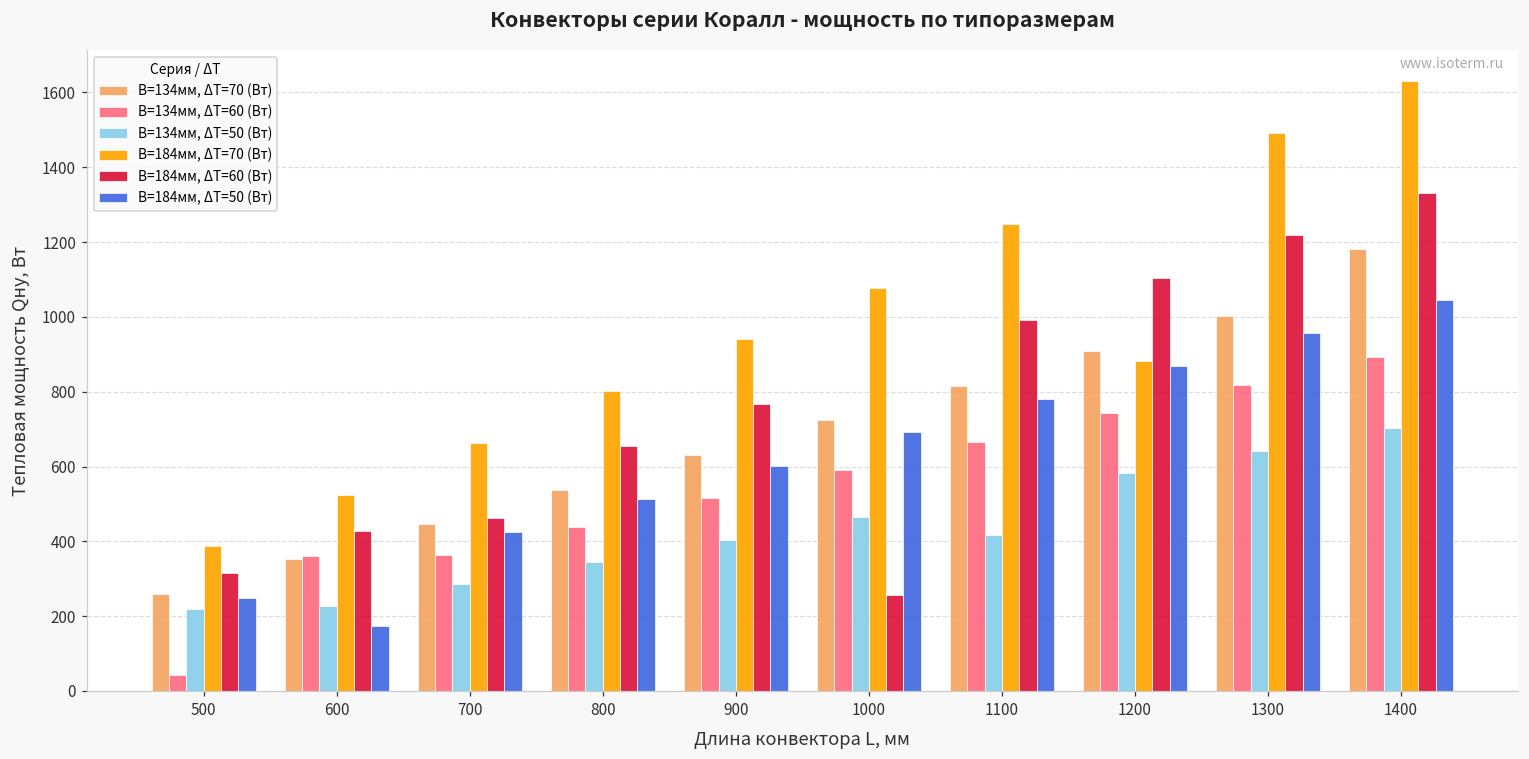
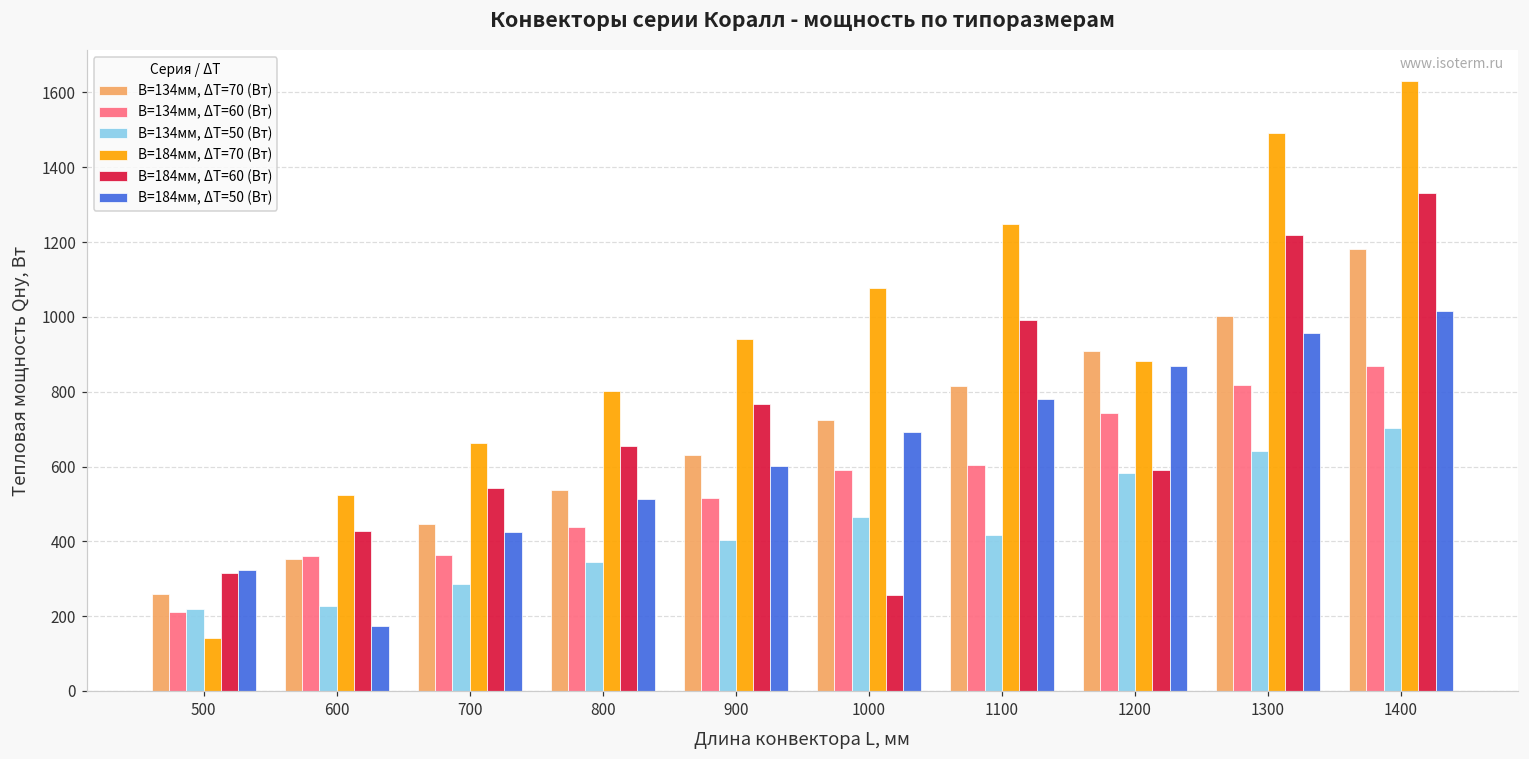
  {
    "B=134мм, ΔT=70 (Вт)": {
      "500": 260,
      "600": 350,
      "700": 450,
      "800": 540,
      "900": 630,
      "1000": 720,
      "1100": 820,
      "1200": 910,
      "1300": 1000,
      "1400": 1180
    },
    "B=134мм, ΔT=60 (Вт)": {
-     "500": 40,
+     "500": 210,
      "600": 360,
      "700": 360,
      "800": 440,
      "900": 510,
      "1000": 590,
-     "1100": 670,
+     "1100": 600,
      "1200": 740,
      "1300": 820,
-     "1400": 890
+     "1400": 870
    },
    "B=134мм, ΔT=50 (Вт)": {
      "500": 220,
      "600": 230,
      "700": 290,
      "800": 340,
      "900": 400,
      "1000": 460,
      "1100": 420,
      "1200": 580,
      "1300": 640,
      "1400": 700
    },
    "B=184мм, ΔT=70 (Вт)": {
-     "500": 390,
+     "500": 140,
      "600": 530,
      "700": 660,
      "800": 800,
      "900": 940,
      "1000": 1080,
      "1100": 1250,
      "1200": 880,
      "1300": 1490,
      "1400": 1630
    },
    "B=184мм, ΔT=60 (Вт)": {
      "500": 320,
      "600": 430,
-     "700": 460,
+     "700": 540,
      "800": 650,
      "900": 770,
      "1000": 260,
      "1100": 990,
-     "1200": 1110,
+     "1200": 590,
      "1300": 1220,
      "1400": 1330
    },
    "B=184мм, ΔT=50 (Вт)": {
-     "500": 250,
+     "500": 320,
      "600": 170,
      "700": 430,
      "800": 510,
      "900": 600,
      "1000": 690,
      "1100": 780,
      "1200": 870,
      "1300": 960,
-     "1400": 1050
+     "1400": 1010
    }
  }
